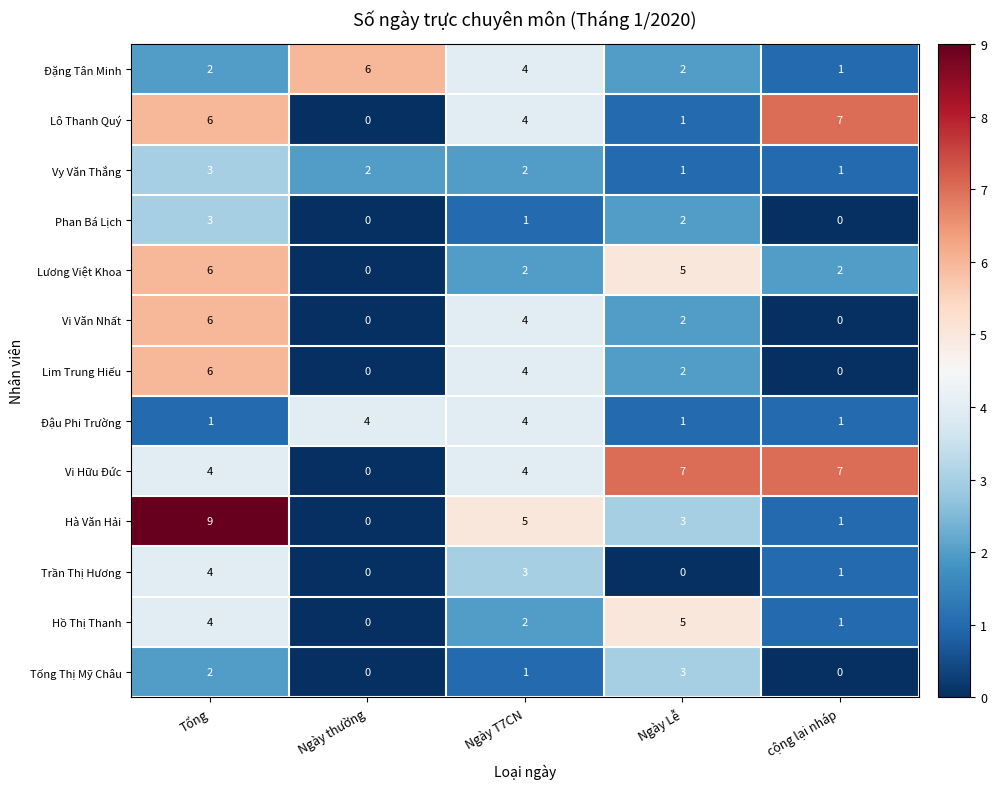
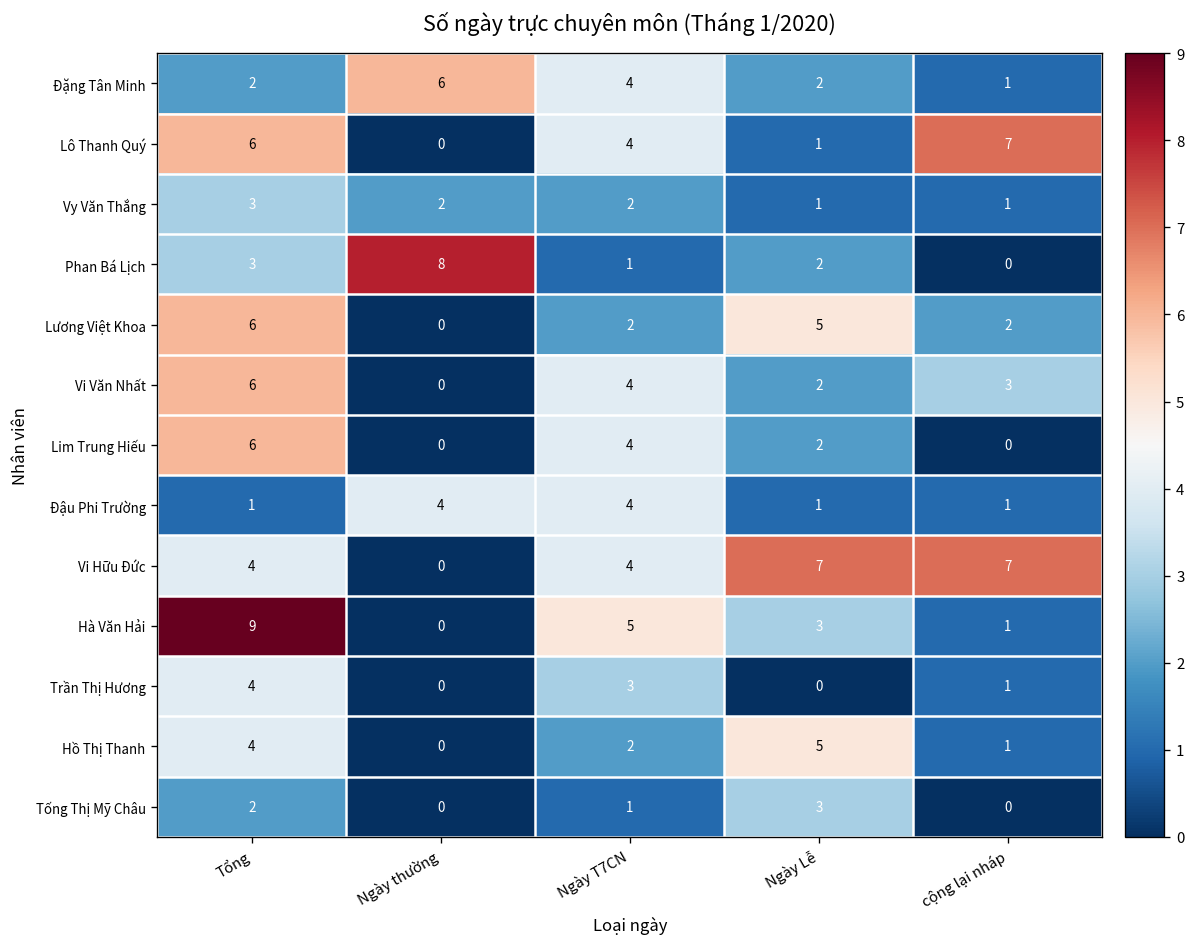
  {
    "Đặng Tân Minh": {
      "Tổng": 2,
      "Ngày thường": 6,
      "Ngày T7CN": 4,
      "Ngày Lễ": 2,
      "cộng lại nháp": 1
    },
    "Lô Thanh Quý": {
      "Tổng": 6,
      "Ngày thường": 0,
      "Ngày T7CN": 4,
      "Ngày Lễ": 1,
      "cộng lại nháp": 7
    },
    "Vy Văn Thắng": {
      "Tổng": 3,
      "Ngày thường": 2,
      "Ngày T7CN": 2,
      "Ngày Lễ": 1,
      "cộng lại nháp": 1
    },
    "Phan Bá Lịch": {
      "Tổng": 3,
-     "Ngày thường": 0,
+     "Ngày thường": 8,
      "Ngày T7CN": 1,
      "Ngày Lễ": 2,
      "cộng lại nháp": 0
    },
    "Lương Việt Khoa": {
      "Tổng": 6,
      "Ngày thường": 0,
      "Ngày T7CN": 2,
      "Ngày Lễ": 5,
      "cộng lại nháp": 2
    },
    "Vi Văn Nhất": {
      "Tổng": 6,
      "Ngày thường": 0,
      "Ngày T7CN": 4,
      "Ngày Lễ": 2,
-     "cộng lại nháp": 0
+     "cộng lại nháp": 3
    },
    "Lim Trung Hiếu": {
      "Tổng": 6,
      "Ngày thường": 0,
      "Ngày T7CN": 4,
      "Ngày Lễ": 2,
      "cộng lại nháp": 0
    },
    "Đậu Phi Trường": {
      "Tổng": 1,
      "Ngày thường": 4,
      "Ngày T7CN": 4,
      "Ngày Lễ": 1,
      "cộng lại nháp": 1
    },
    "Vi Hữu Đức": {
      "Tổng": 4,
      "Ngày thường": 0,
      "Ngày T7CN": 4,
      "Ngày Lễ": 7,
      "cộng lại nháp": 7
    },
    "Hà Văn Hải": {
      "Tổng": 9,
      "Ngày thường": 0,
      "Ngày T7CN": 5,
      "Ngày Lễ": 3,
      "cộng lại nháp": 1
    },
    "Trần Thị Hương": {
      "Tổng": 4,
      "Ngày thường": 0,
      "Ngày T7CN": 3,
      "Ngày Lễ": 0,
      "cộng lại nháp": 1
    },
    "Hồ Thị Thanh": {
      "Tổng": 4,
      "Ngày thường": 0,
      "Ngày T7CN": 2,
      "Ngày Lễ": 5,
      "cộng lại nháp": 1
    },
    "Tống Thị Mỹ Châu": {
      "Tổng": 2,
      "Ngày thường": 0,
      "Ngày T7CN": 1,
      "Ngày Lễ": 3,
      "cộng lại nháp": 0
    }
  }
